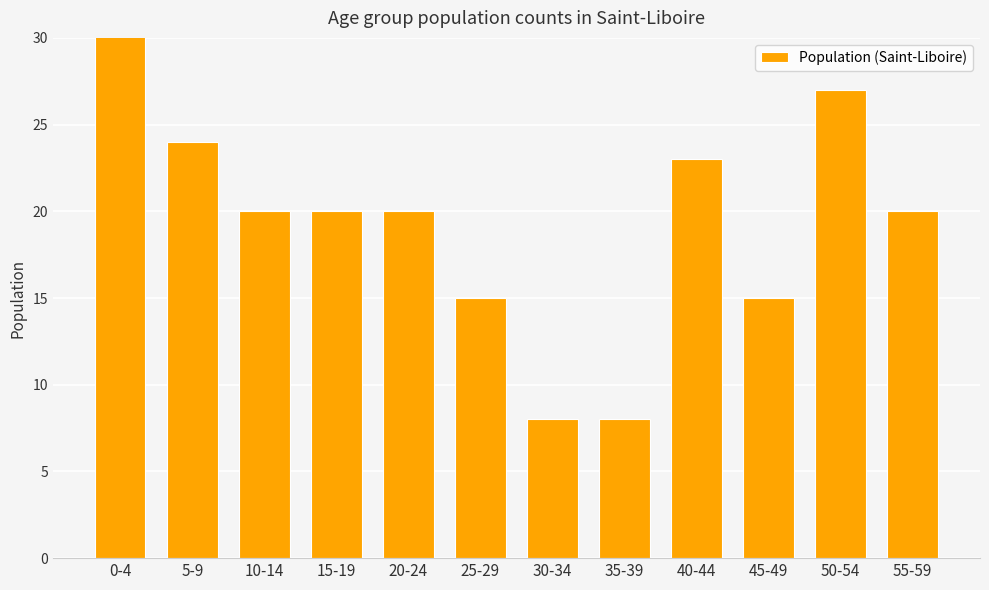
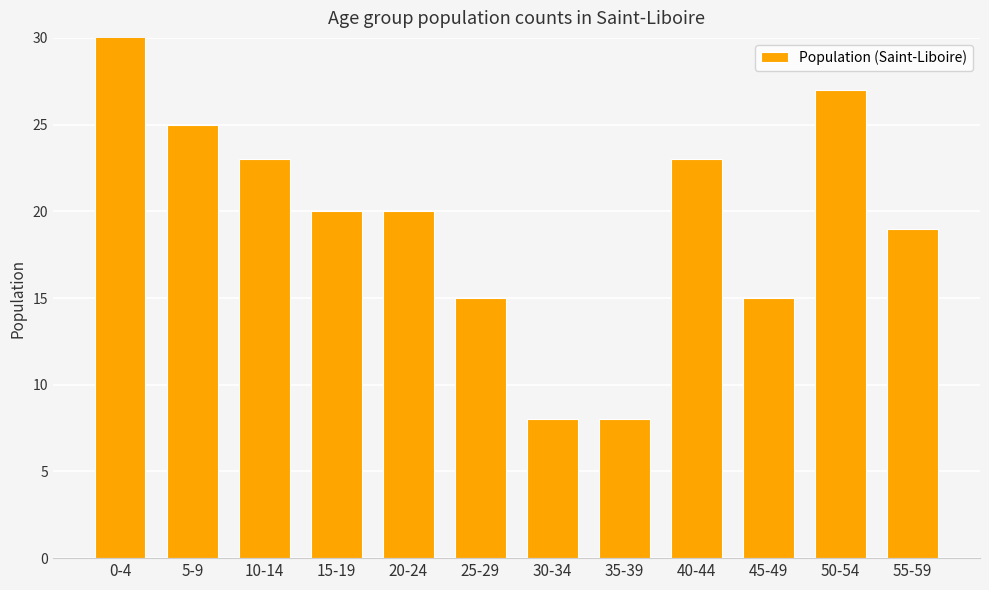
  {
-   "5-9": 24,
-   "10-14": 20,
+   "5-9": 25,
+   "10-14": 23,
    "15-19": 20,
    "20-24": 20,
    "25-29": 15,
    "30-34": 8,
    "35-39": 8,
    "40-44": 23,
    "45-49": 15,
    "50-54": 27,
-   "55-59": 20
+   "55-59": 19
  }
